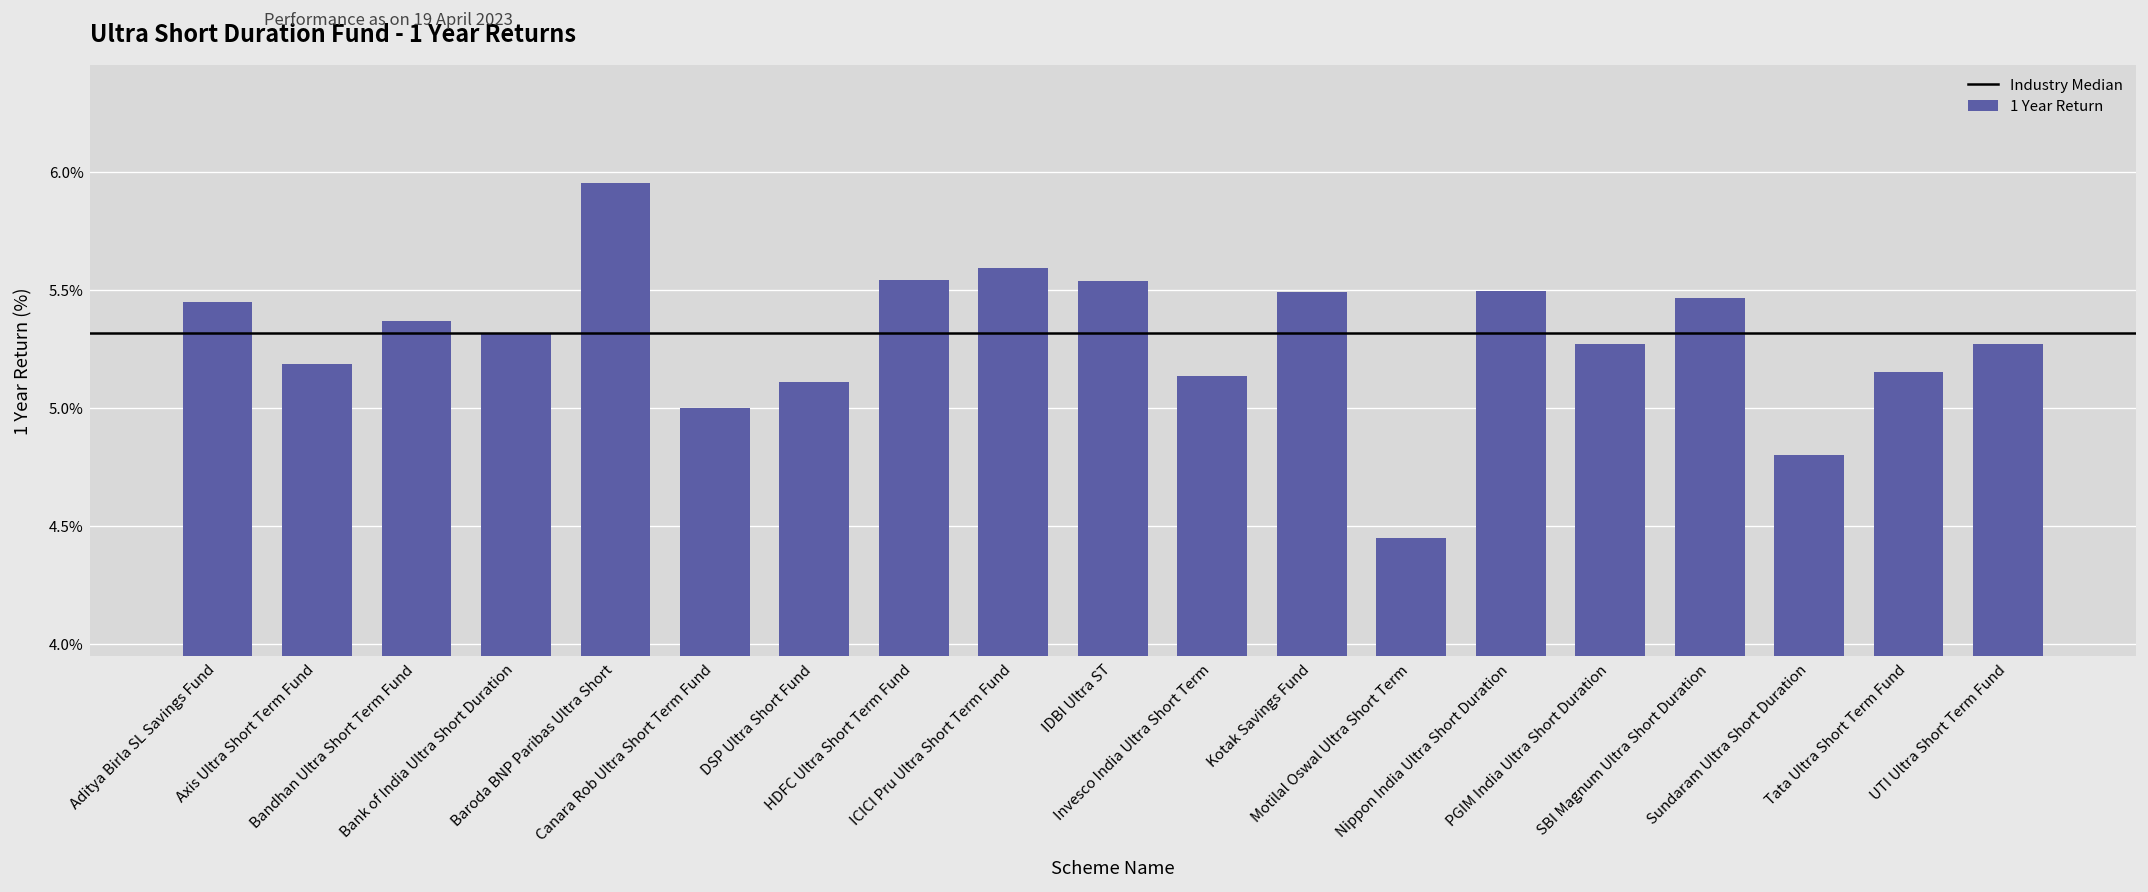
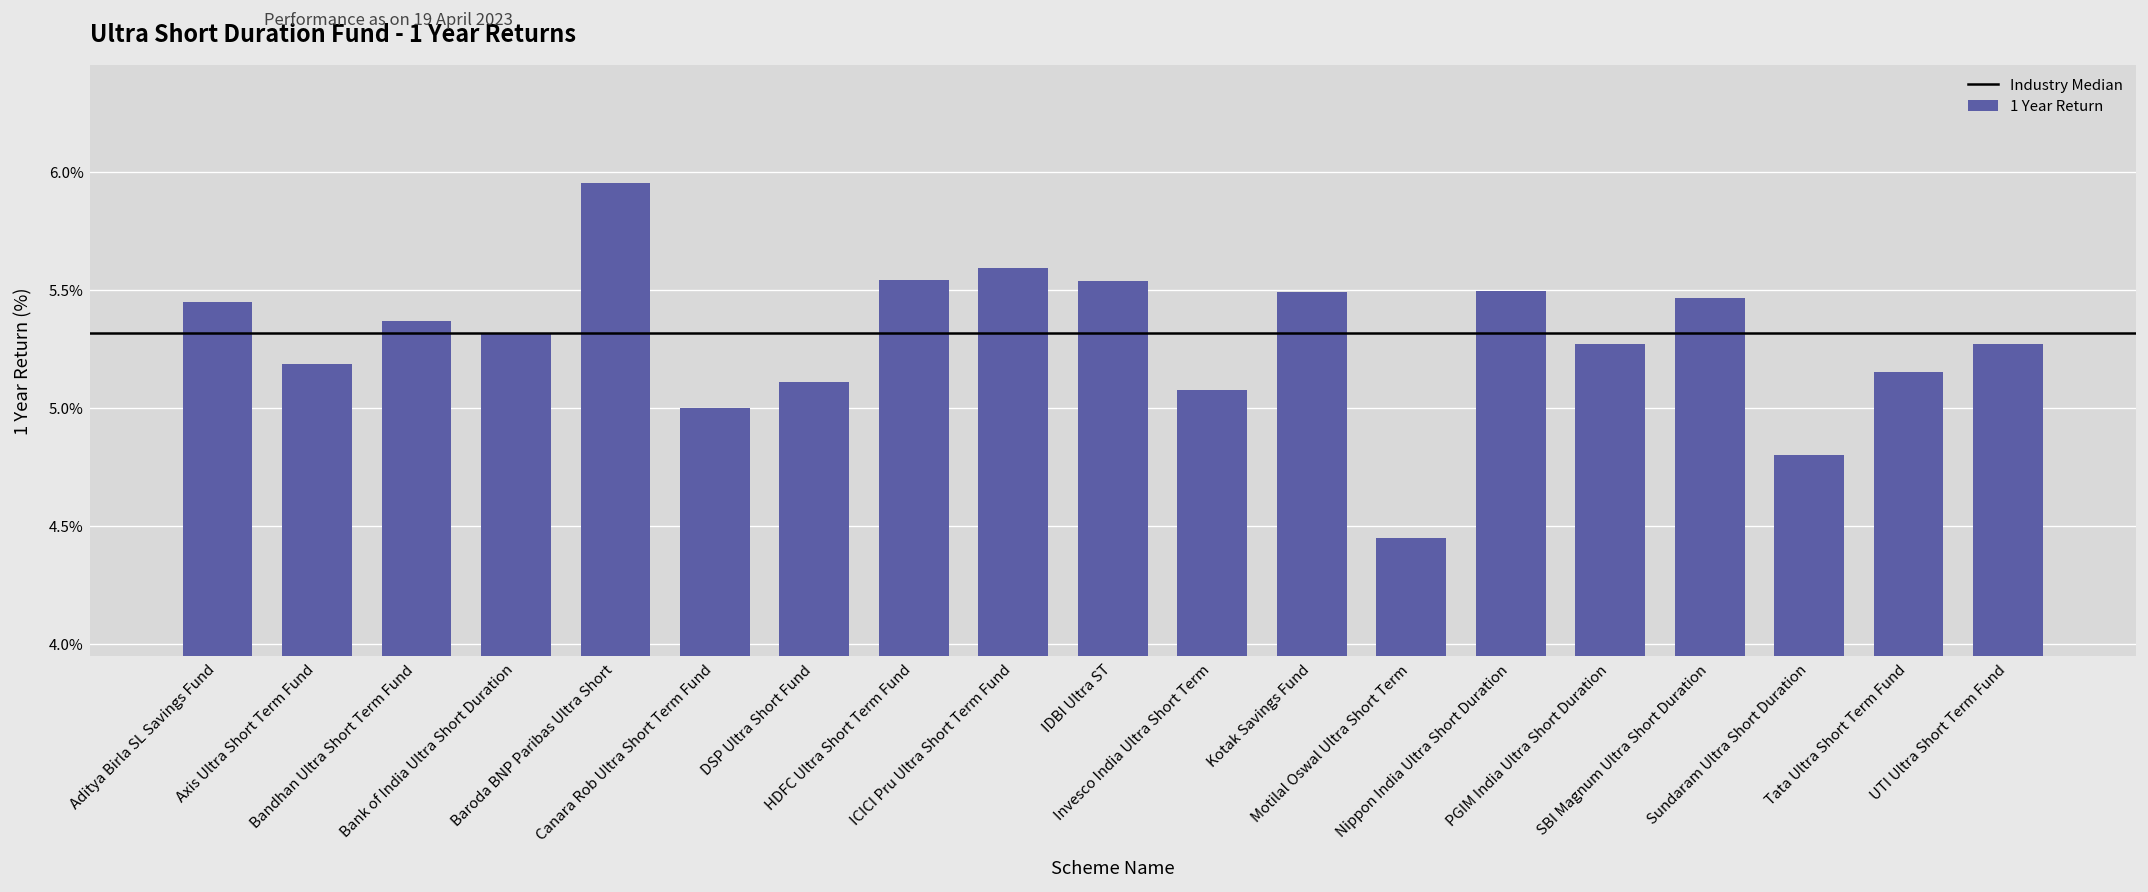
  {
    "Aditya Birla SL Savings Fund": "5.45%",
    "Axis Ultra Short Term Fund": "5.19%",
    "Bandhan Ultra Short Term Fund": "5.37%",
    "Bank of India Ultra Short Duration": "5.32%",
    "Baroda BNP Paribas Ultra Short": "5.96%",
    "Canara Rob Ultra Short Term Fund": "5.00%",
    "DSP Ultra Short Fund": "5.11%",
    "HDFC Ultra Short Term Fund": "5.54%",
    "ICICI Pru Ultra Short Term Fund": "5.59%",
    "IDBI Ultra ST": "5.54%",
-   "Invesco India Ultra Short Term": "5.14%",
+   "Invesco India Ultra Short Term": "5.07%",
    "Kotak Savings Fund": "5.49%",
    "Motilal Oswal Ultra Short Term": "4.45%",
    "Nippon India Ultra Short Duration": "5.49%",
    "PGIM India Ultra Short Duration": "5.27%",
    "SBI Magnum Ultra Short Duration": "5.47%",
    "Sundaram Ultra Short Duration": "4.80%",
    "Tata Ultra Short Term Fund": "5.15%",
    "UTI Ultra Short Term Fund": "5.27%"
  }
